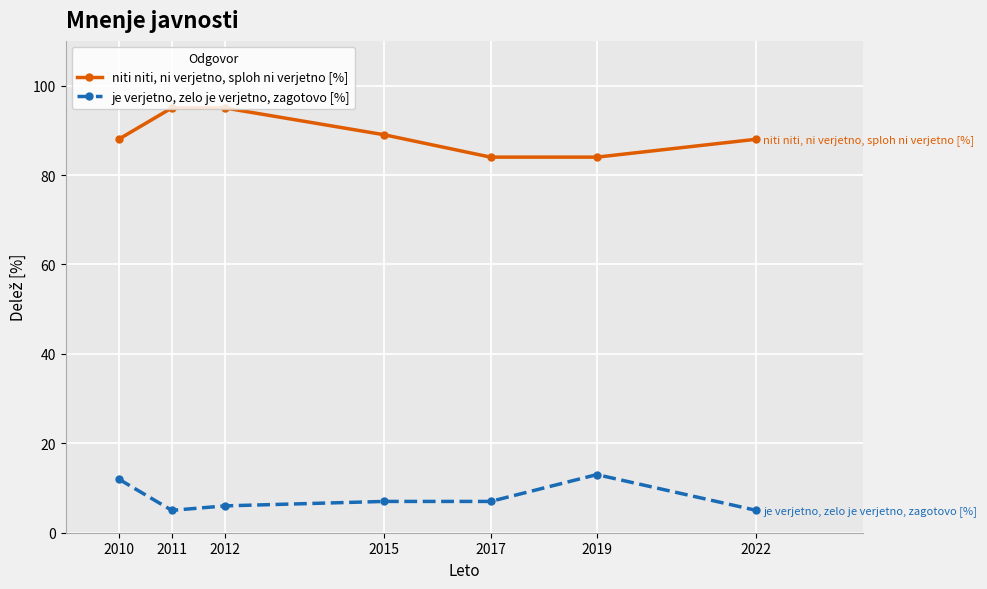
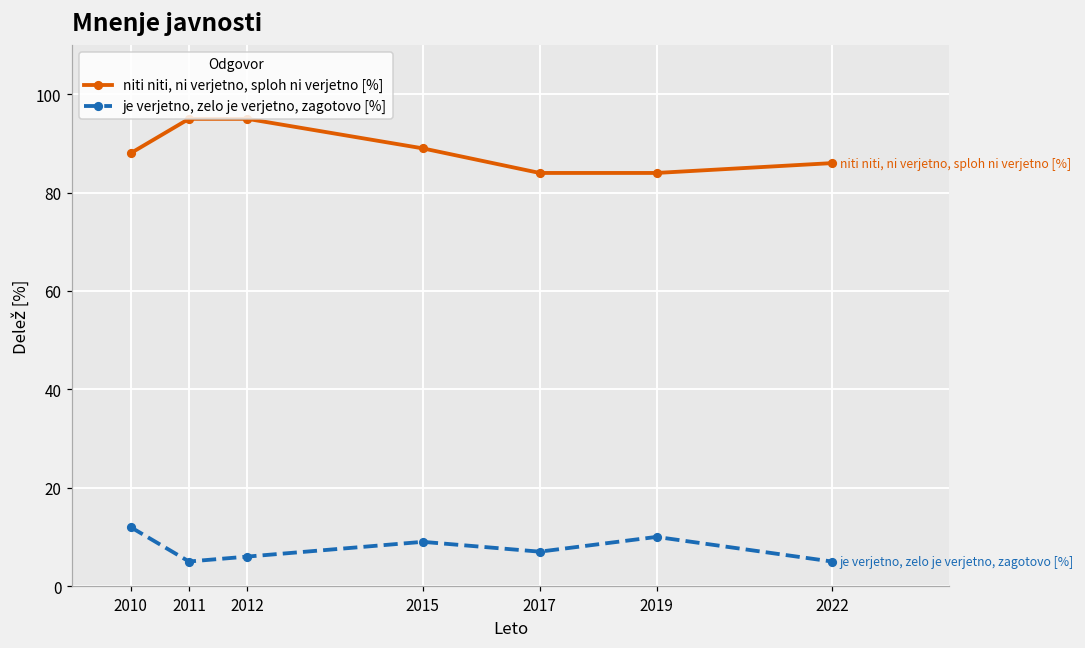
  {
    "niti niti, ni verjetno, sploh ni verjetno [%]": {
      "2010": 88,
      "2015": 89,
      "2017": 84,
      "2019": 84,
-     "2022": 88
+     "2022": 86
    },
    "je verjetno, zelo je verjetno, zagotovo [%]": {
      "2010": 12,
      "2011": 5,
      "2012": 6,
-     "2015": 7,
+     "2015": 9,
      "2017": 7,
-     "2019": 13,
+     "2019": 10,
      "2022": 5
    }
  }
